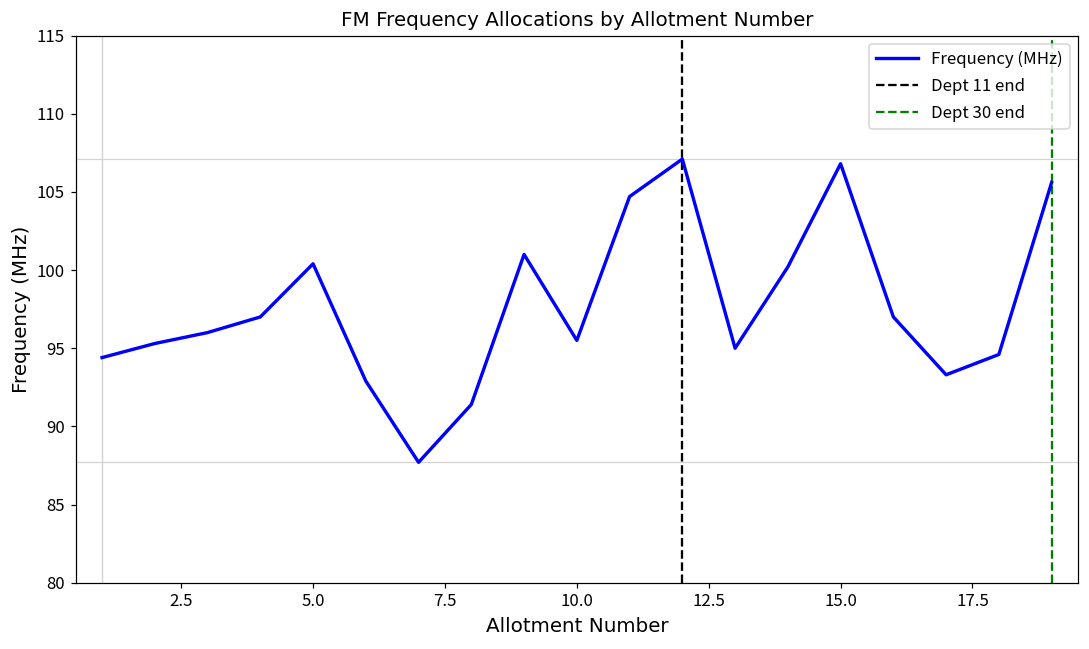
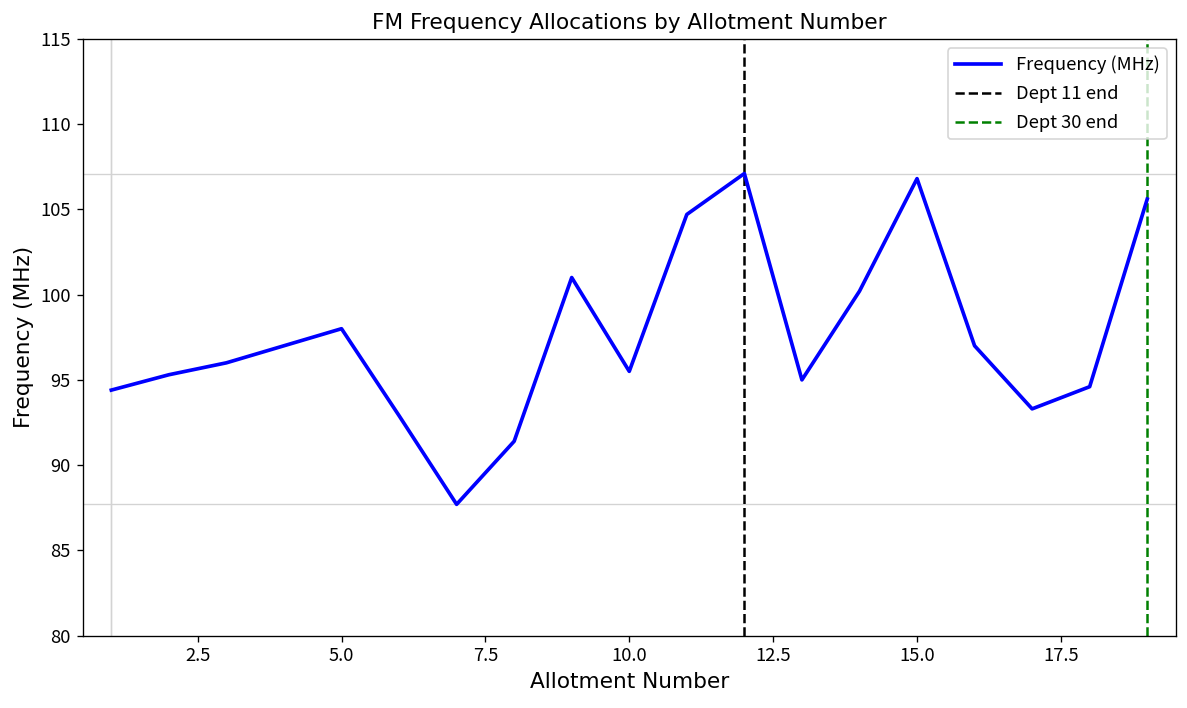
  {
-   "5.0": 100.4,
+   "5.0": 98.0,
    "10.0": 95.5,
    "15.0": 106.8
  }
